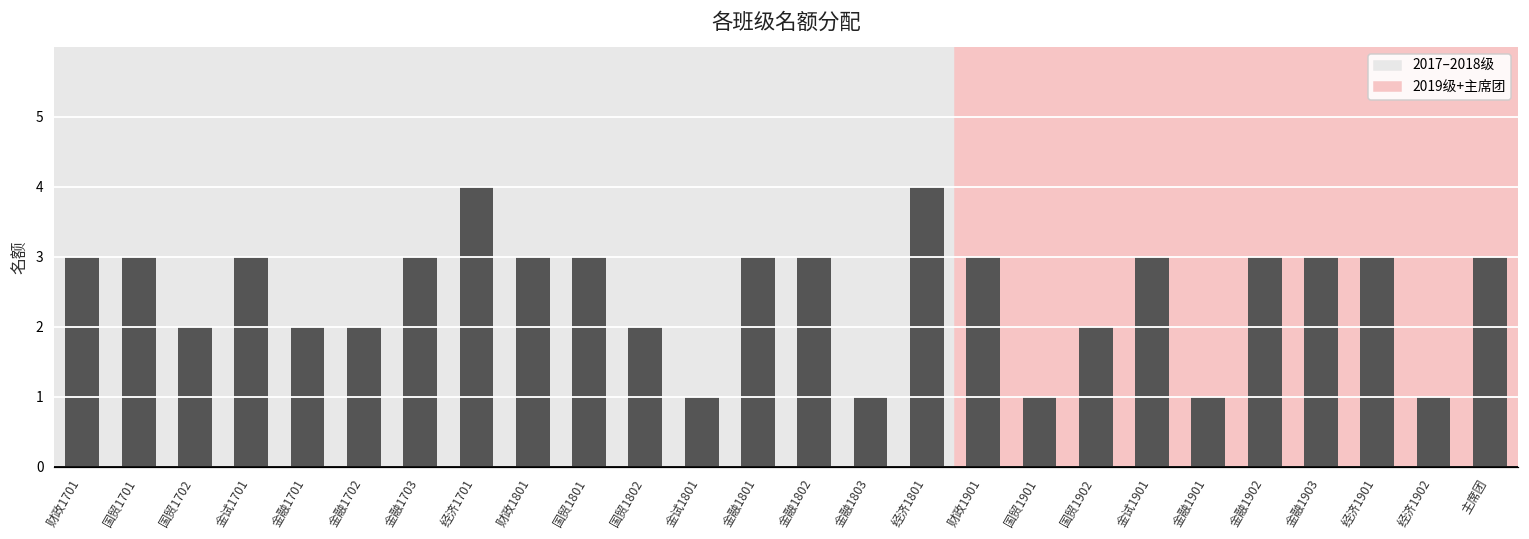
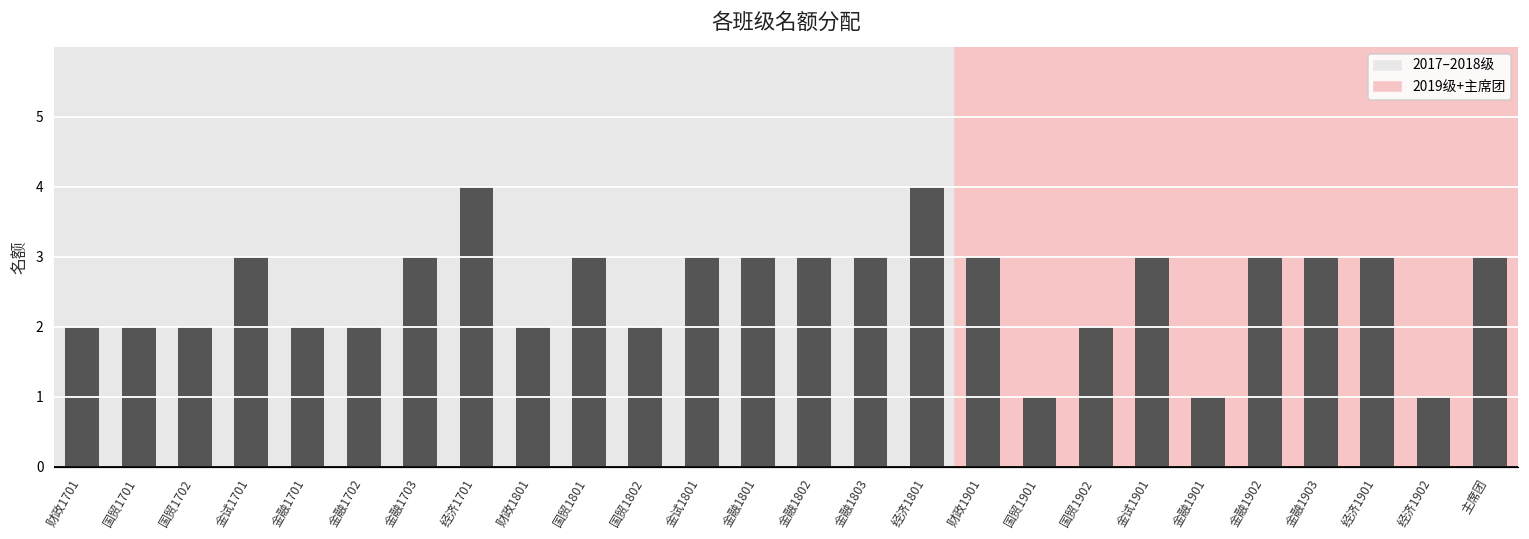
  {
-   "财政1701": 3,
-   "国贸1701": 3,
+   "财政1701": 2,
+   "国贸1701": 2,
    "国贸1702": 2,
    "金试1701": 3,
    "金融1701": 2,
    "金融1702": 2,
    "金融1703": 3,
    "经济1701": 4,
-   "财政1801": 3,
+   "财政1801": 2,
    "国贸1801": 3,
    "国贸1802": 2,
-   "金试1801": 1,
+   "金试1801": 3,
    "金融1801": 3,
    "金融1802": 3,
-   "金融1803": 1,
+   "金融1803": 3,
    "经济1801": 4,
    "财政1901": 3,
    "国贸1901": 1,
    "国贸1902": 2,
    "金试1901": 3,
    "金融1901": 1,
    "金融1902": 3,
    "金融1903": 3,
    "经济1901": 3,
    "经济1902": 1,
    "主席团": 3
  }
